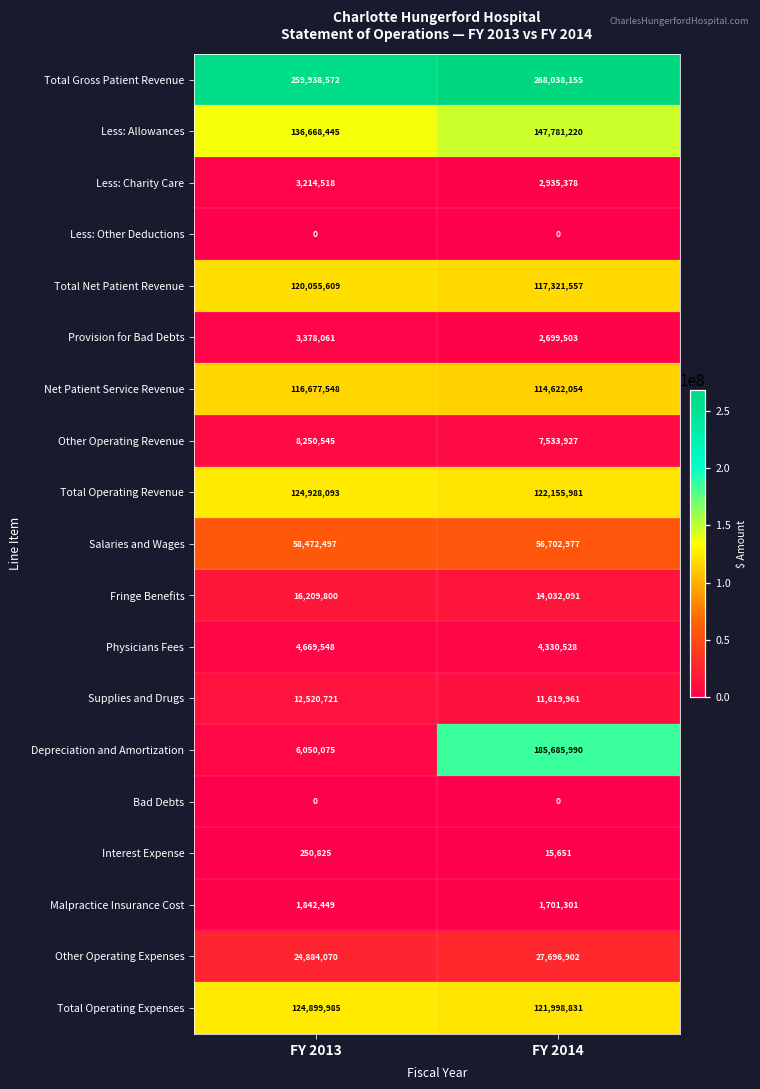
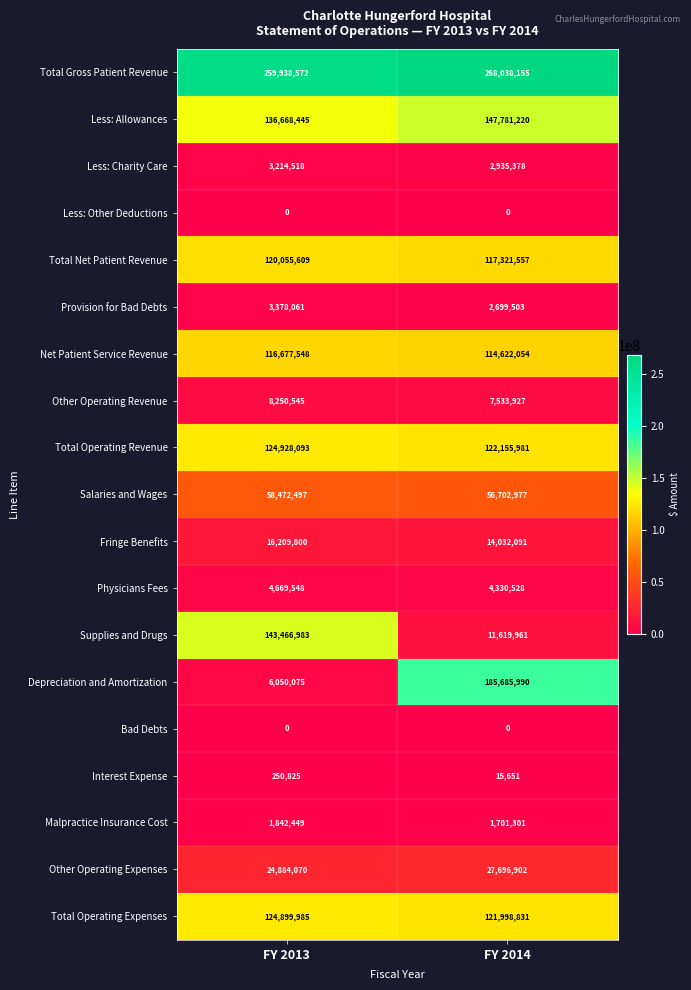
  {
    "Total Gross Patient Revenue": {
      "FY 2013": "259,938,572",
      "FY 2014": "268,038,155"
    },
    "Less: Allowances": {
      "FY 2013": "136,668,445",
      "FY 2014": "147,781,220"
    },
    "Less: Charity Care": {
      "FY 2013": "3,214,518",
      "FY 2014": "2,935,378"
    },
    "Less: Other Deductions": {
      "FY 2013": "0",
      "FY 2014": "0"
    },
    "Total Net Patient Revenue": {
      "FY 2013": "120,055,609",
      "FY 2014": "117,321,557"
    },
    "Provision for Bad Debts": {
      "FY 2013": "3,378,061",
      "FY 2014": "2,699,503"
    },
    "Net Patient Service Revenue": {
      "FY 2013": "116,677,548",
      "FY 2014": "114,622,054"
    },
    "Other Operating Revenue": {
      "FY 2013": "8,250,545",
      "FY 2014": "7,533,927"
    },
    "Total Operating Revenue": {
      "FY 2013": "124,928,093",
      "FY 2014": "122,155,981"
    },
    "Salaries and Wages": {
      "FY 2013": "58,472,497",
      "FY 2014": "56,702,977"
    },
    "Fringe Benefits": {
      "FY 2013": "16,209,800",
      "FY 2014": "14,032,091"
    },
    "Physicians Fees": {
      "FY 2013": "4,669,548",
      "FY 2014": "4,330,528"
    },
    "Supplies and Drugs": {
-     "FY 2013": "12,520,721",
+     "FY 2013": "143,466,983",
      "FY 2014": "11,619,961"
    },
    "Depreciation and Amortization": {
      "FY 2013": "6,050,075",
      "FY 2014": "185,685,990"
    },
    "Bad Debts": {
      "FY 2013": "0",
      "FY 2014": "0"
    },
    "Interest Expense": {
      "FY 2013": "250,825",
      "FY 2014": "15,651"
    },
    "Malpractice Insurance Cost": {
      "FY 2013": "1,842,449",
      "FY 2014": "1,701,301"
    },
    "Other Operating Expenses": {
      "FY 2013": "24,884,070",
      "FY 2014": "27,696,902"
    },
    "Total Operating Expenses": {
      "FY 2013": "124,899,985",
      "FY 2014": "121,998,831"
    }
  }
